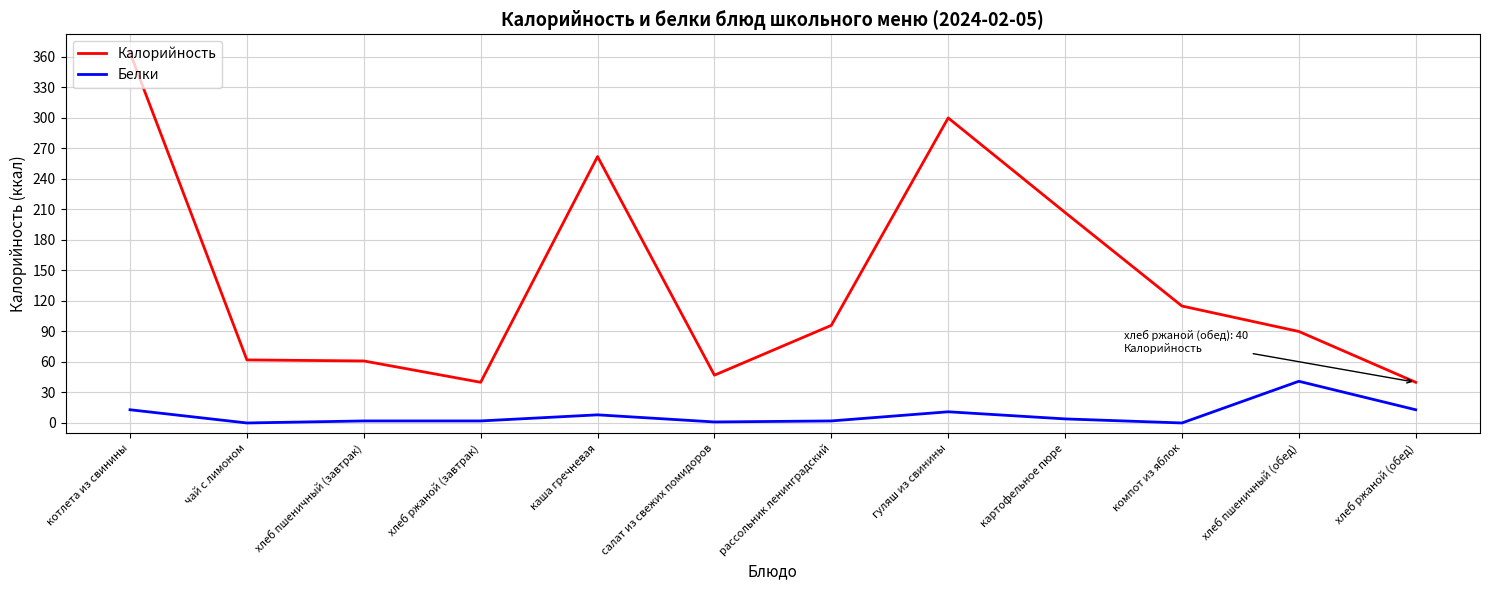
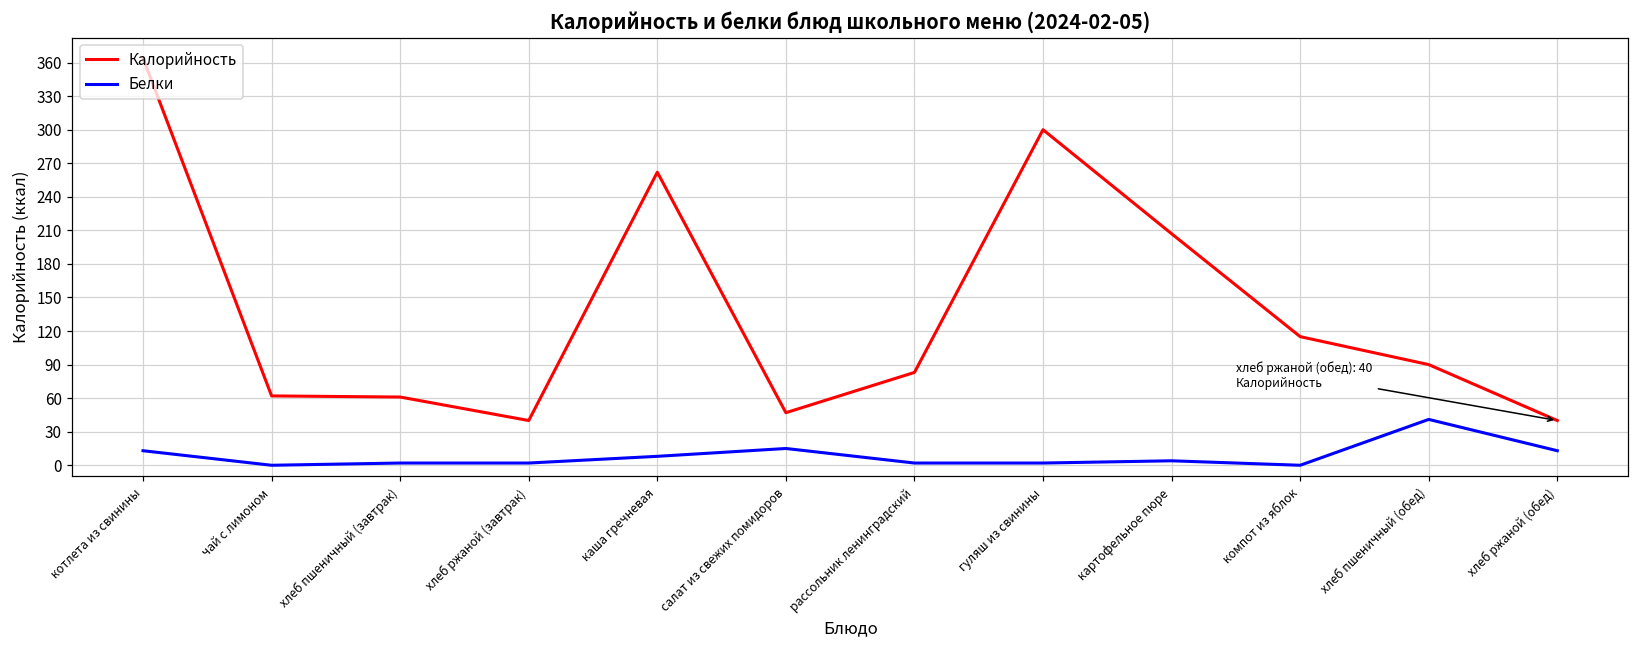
  {
    "Калорийность": {
      "чай с лимоном": 62,
      "хлеб пшеничный (завтрак)": 61,
      "хлеб ржаной (завтрак)": 40,
      "каша гречневая": 262,
      "салат из свежих помидоров": 47,
-     "рассольник ленинградский": 96,
+     "рассольник ленинградский": 83,
      "гуляш из свинины": 300,
      "картофельное пюре": 207,
      "компот из яблок": 115,
      "хлеб ржаной (обед)": 40
    },
    "Белки": {
      "котлета из свинины": 13,
      "чай с лимоном": 0,
      "хлеб пшеничный (завтрак)": 2,
      "хлеб ржаной (завтрак)": 2,
      "каша гречневая": 8,
-     "салат из свежих помидоров": 1,
+     "салат из свежих помидоров": 15,
      "рассольник ленинградский": 2,
-     "гуляш из свинины": 11,
+     "гуляш из свинины": 2,
      "картофельное пюре": 4,
      "компот из яблок": 0,
      "хлеб ржаной (обед)": 13
    }
  }
